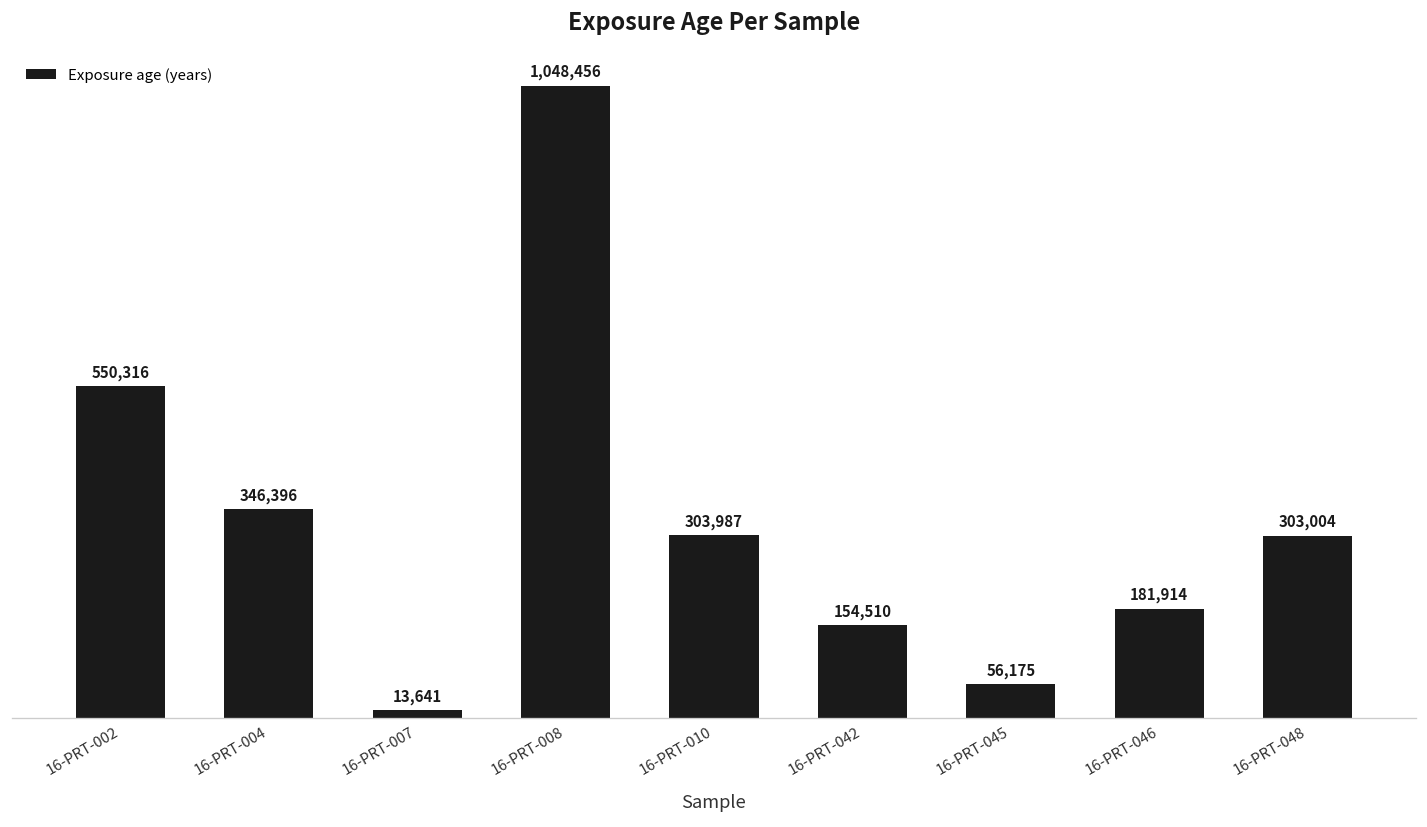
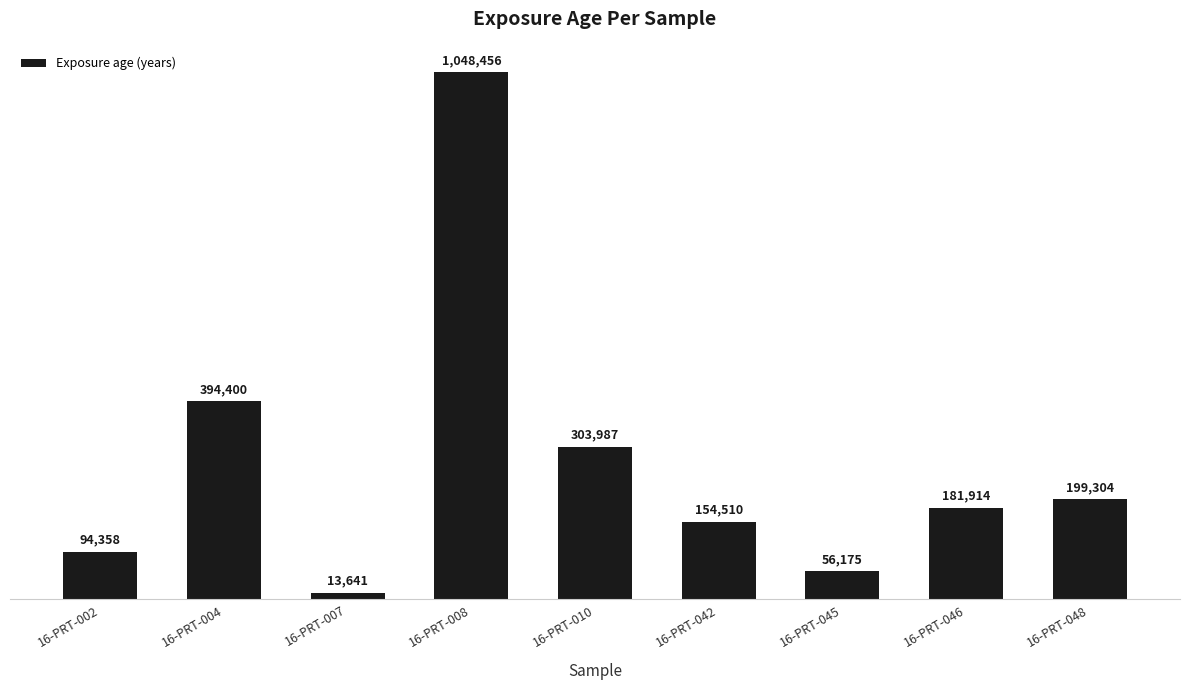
  {
-   "16-PRT-002": "550,316",
-   "16-PRT-004": "346,396",
+   "16-PRT-002": "94,358",
+   "16-PRT-004": "394,400",
    "16-PRT-007": "13,641",
    "16-PRT-008": "1,048,456",
    "16-PRT-010": "303,987",
    "16-PRT-042": "154,510",
    "16-PRT-045": "56,175",
    "16-PRT-046": "181,914",
-   "16-PRT-048": "303,004"
+   "16-PRT-048": "199,304"
  }
